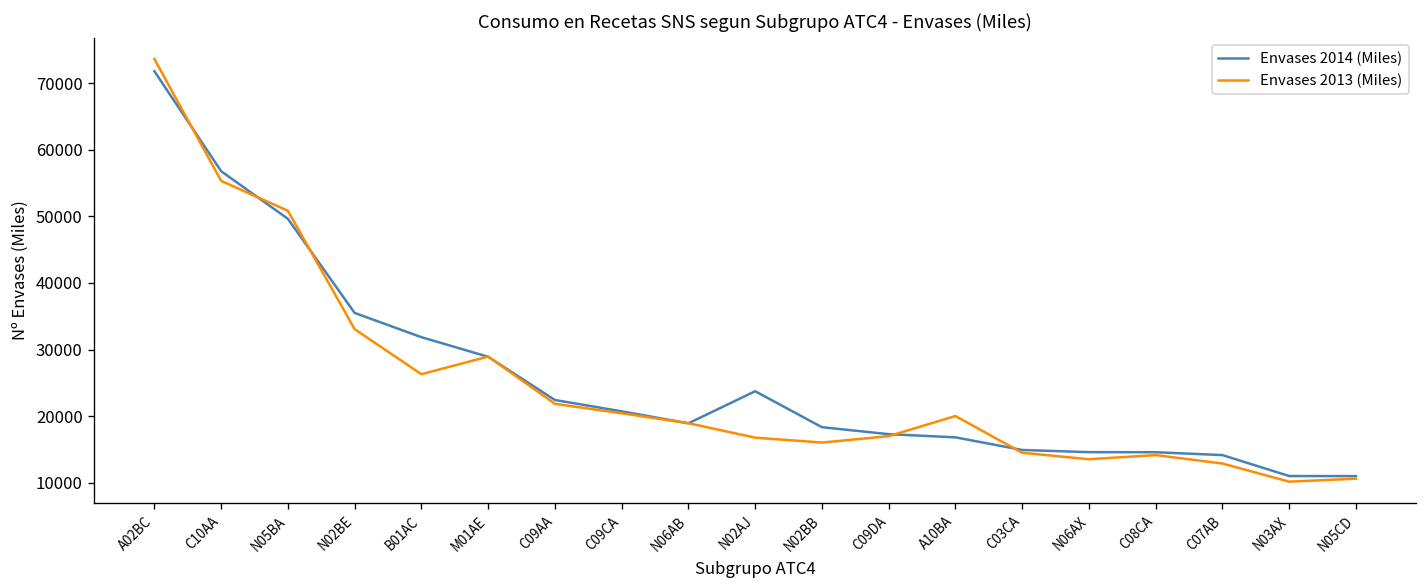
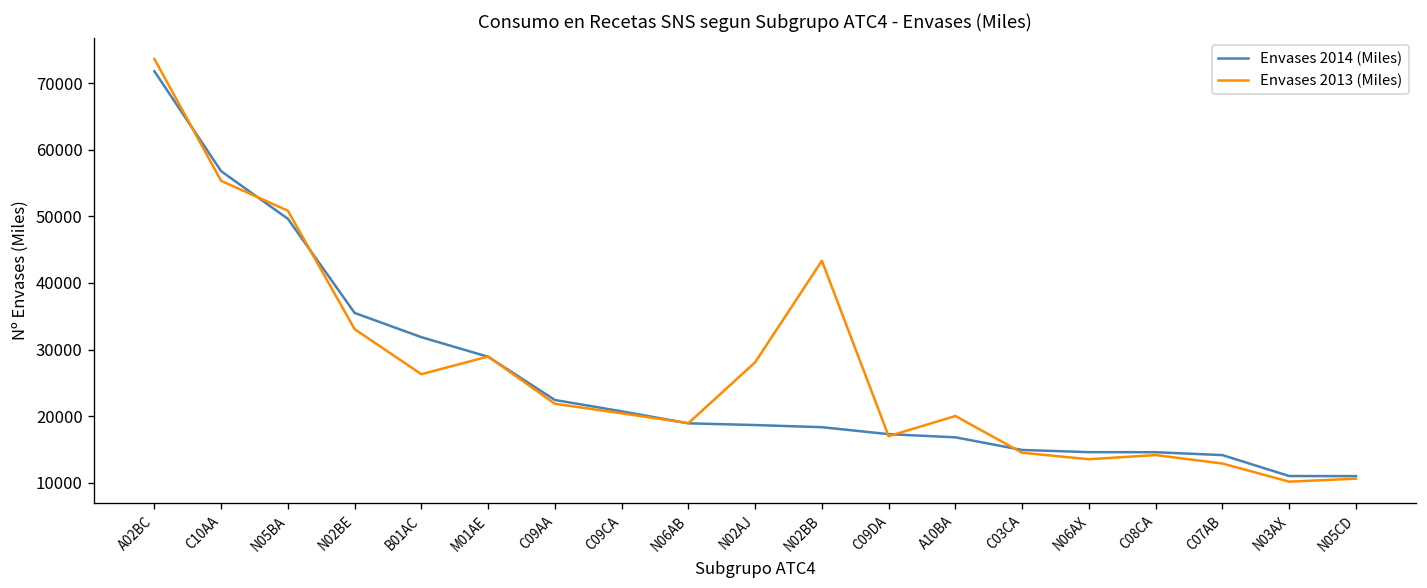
  {
    "Envases 2014 (Miles)": {
      "A02BC": 72000,
      "C10AA": 57000,
      "N05BA": 50000,
      "N02BE": 36000,
      "B01AC": 32000,
      "C09AA": 22000,
-     "N02AJ": 24000,
+     "N02AJ": 19000,
      "N02BB": 18000,
      "A10BA": 17000,
      "N06AX": 15000,
      "C07AB": 14000,
      "N03AX": 11000
    },
    "Envases 2013 (Miles)": {
      "A02BC": 74000,
      "C10AA": 55000,
      "N05BA": 51000,
      "N02BE": 33000,
      "B01AC": 26000,
      "C09AA": 22000,
-     "N02AJ": 17000,
-     "N02BB": 16000,
+     "N02AJ": 28000,
+     "N02BB": 43000,
      "A10BA": 20000,
      "N06AX": 14000,
      "C07AB": 13000,
      "N03AX": 10000
    }
  }
